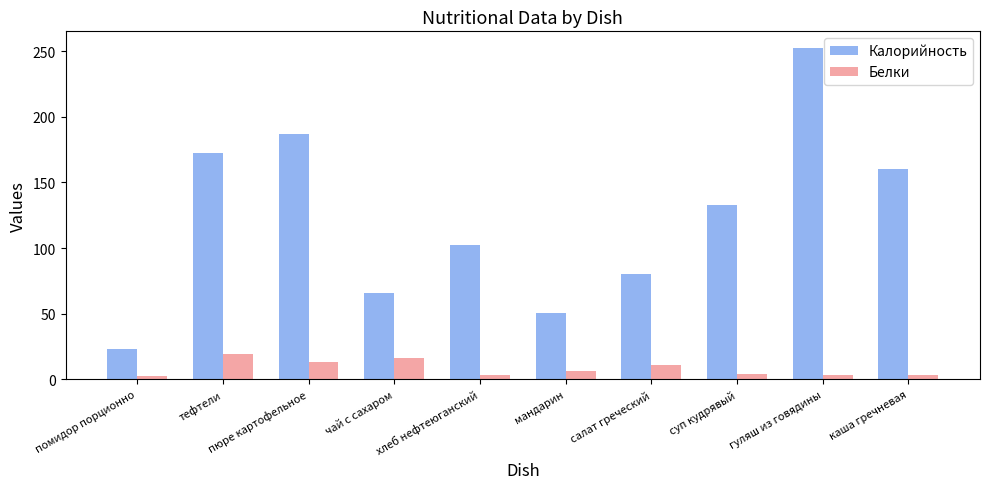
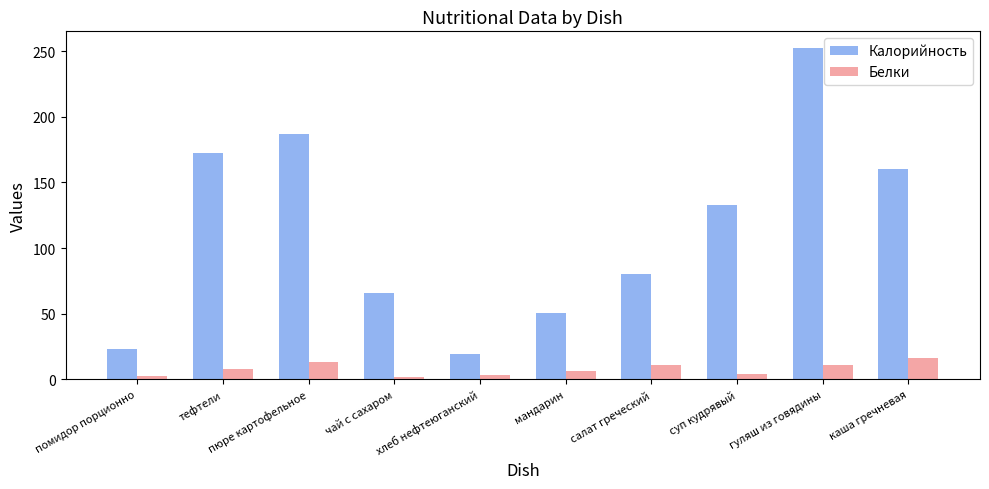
  {
    "Калорийность": {
      "помидор порционно": 23,
      "тефтели": 173,
      "пюре картофельное": 187,
      "чай с сахаром": 66,
-     "хлеб нефтеюганский": 102,
+     "хлеб нефтеюганский": 19,
      "мандарин": 50,
      "салат греческий": 80,
      "суп кудрявый": 132,
      "гуляш из говядины": 252,
      "каша гречневая": 160
    },
    "Белки": {
      "помидор порционно": 2,
-     "тефтели": 19,
+     "тефтели": 8,
      "пюре картофельное": 14,
-     "чай с сахаром": 17,
+     "чай с сахаром": 2,
      "хлеб нефтеюганский": 3,
      "мандарин": 7,
      "салат греческий": 11,
      "суп кудрявый": 4,
-     "гуляш из говядины": 3,
-     "каша гречневая": 3
+     "гуляш из говядины": 11,
+     "каша гречневая": 17
    }
  }
